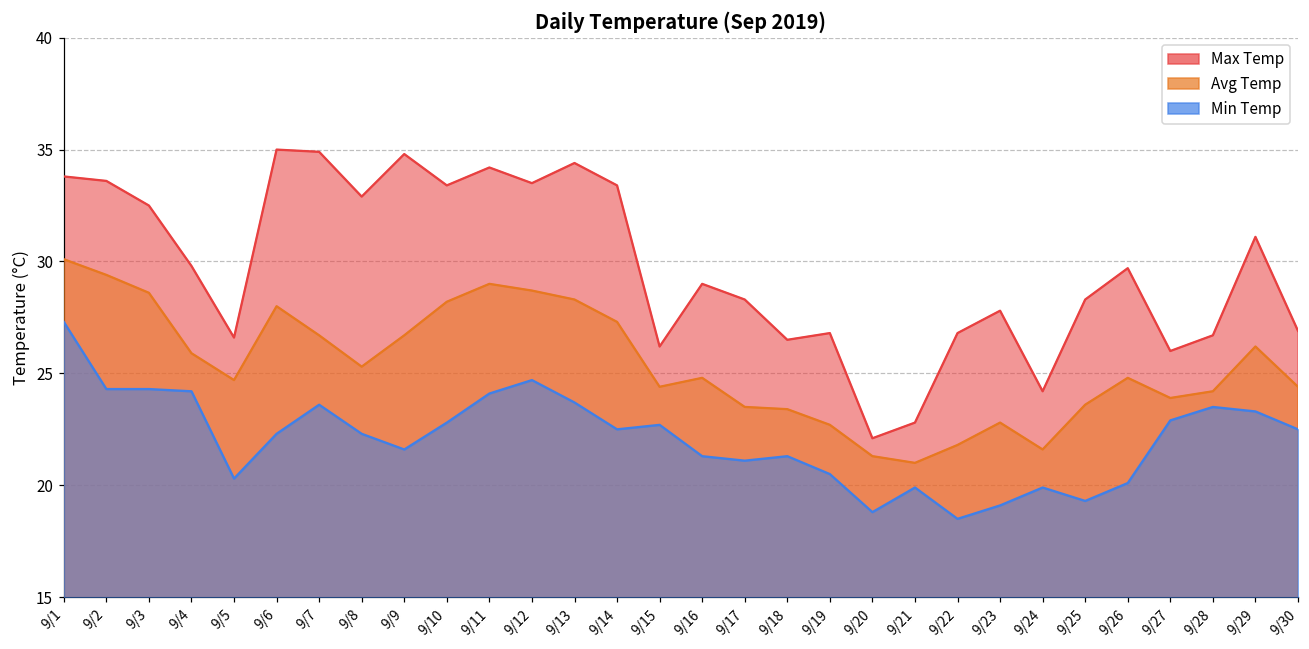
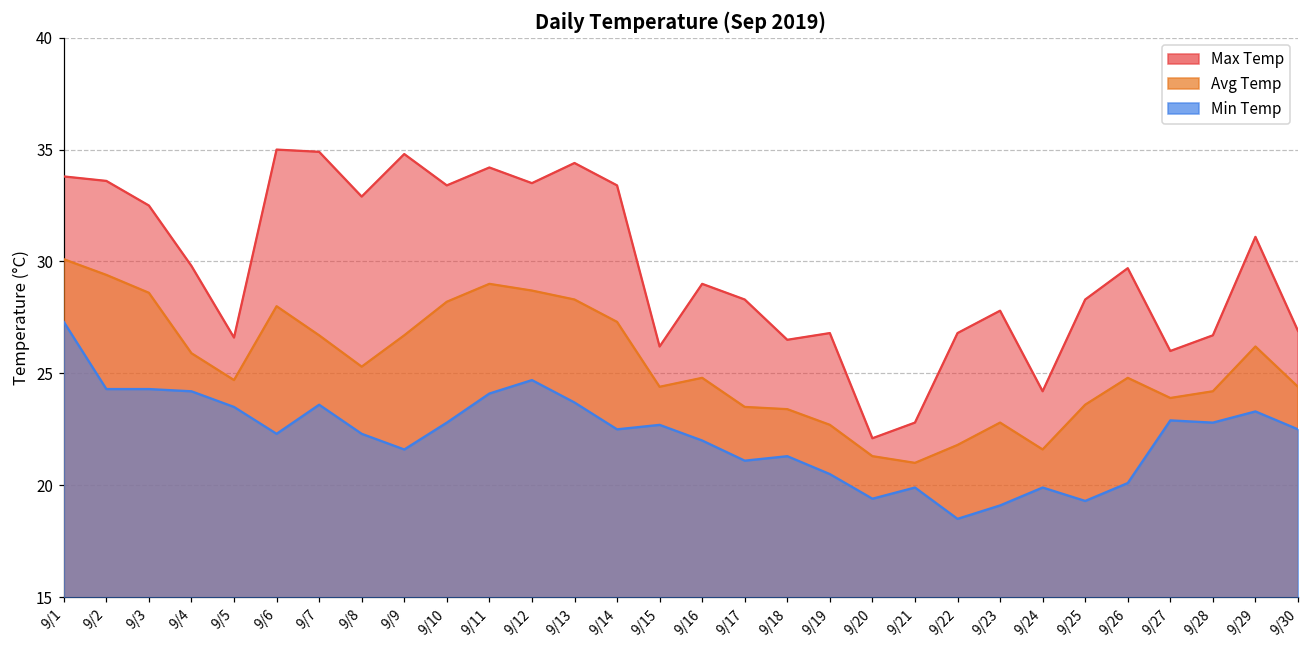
  {
    "Min Temp": {
      "9/1": 27.3,
      "9/2": 24.3,
      "9/3": 24.3,
      "9/4": 24.2,
-     "9/5": 20.3,
+     "9/5": 23.5,
      "9/6": 22.3,
      "9/7": 23.6,
      "9/8": 22.3,
      "9/9": 21.6,
      "9/10": 22.8,
      "9/11": 24.1,
      "9/12": 24.7,
      "9/13": 23.7,
      "9/14": 22.5,
      "9/15": 22.7,
-     "9/16": 21.3,
+     "9/16": 22.0,
      "9/17": 21.1,
      "9/18": 21.3,
      "9/19": 20.5,
-     "9/20": 18.8,
+     "9/20": 19.4,
      "9/21": 19.9,
      "9/22": 18.5,
      "9/23": 19.1,
      "9/24": 19.9,
      "9/25": 19.3,
      "9/26": 20.1,
      "9/27": 22.9,
-     "9/28": 23.5,
+     "9/28": 22.8,
      "9/29": 23.3,
      "9/30": 22.5
    }
  }
